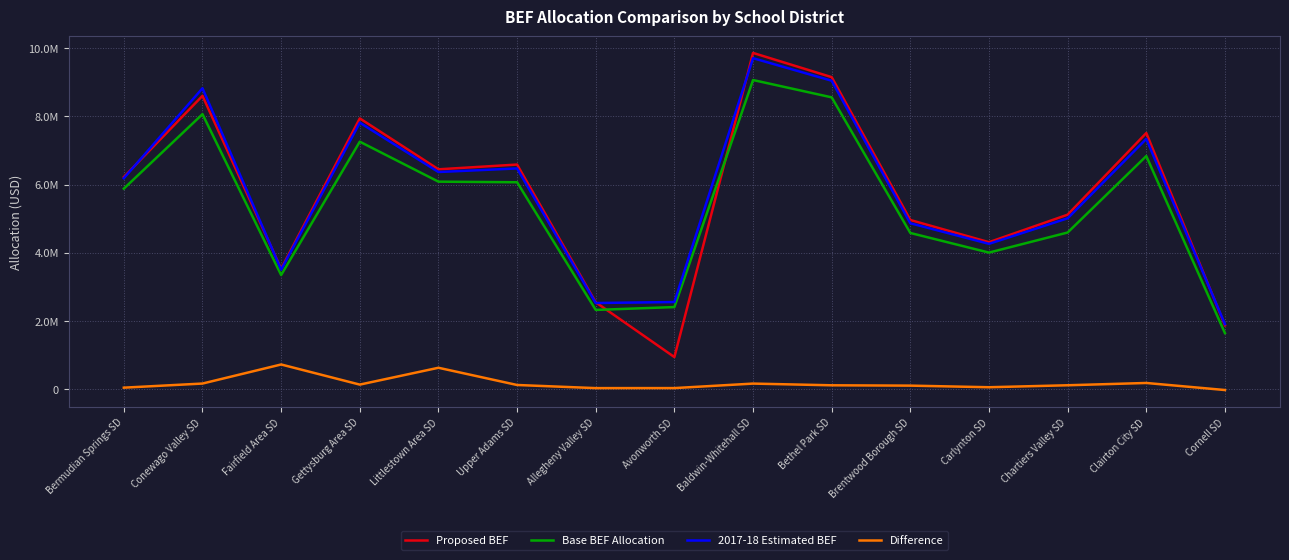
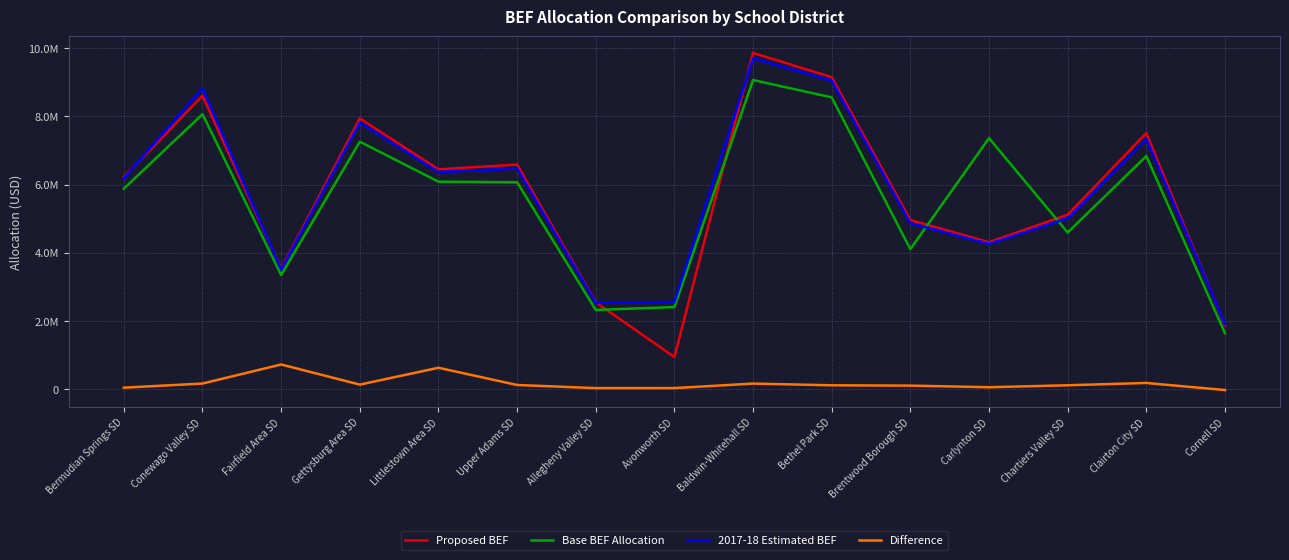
  {
    "Proposed BEF": {
      "Conewago Valley SD": 8600000,
      "Gettysburg Area SD": 7900000,
      "Littlestown Area SD": 6400000,
      "Upper Adams SD": 6600000,
      "Avonworth SD": 900000,
      "Baldwin-Whitehall SD": 9900000,
      "Bethel Park SD": 9200000,
      "Brentwood Borough SD": 5000000,
      "Chartiers Valley SD": 5100000,
      "Clairton City SD": 7500000
    },
    "Base BEF Allocation": {
      "Bermudian Springs SD": 5900000,
      "Conewago Valley SD": 8100000,
      "Fairfield Area SD": 3300000,
      "Gettysburg Area SD": 7300000,
      "Littlestown Area SD": 6100000,
      "Upper Adams SD": 6100000,
      "Allegheny Valley SD": 2300000,
      "Avonworth SD": 2400000,
      "Baldwin-Whitehall SD": 9100000,
      "Bethel Park SD": 8600000,
-     "Brentwood Borough SD": 4600000,
-     "Carlynton SD": 4000000,
+     "Brentwood Borough SD": 4100000,
+     "Carlynton SD": 7400000,
      "Chartiers Valley SD": 4600000,
      "Clairton City SD": 6800000,
      "Cornell SD": 1600000
    },
    "2017-18 Estimated BEF": {
      "Conewago Valley SD": 8800000,
      "Gettysburg Area SD": 7800000,
      "Littlestown Area SD": 6400000,
      "Upper Adams SD": 6500000,
      "Avonworth SD": 2500000,
      "Baldwin-Whitehall SD": 9700000,
      "Bethel Park SD": 9000000,
      "Brentwood Borough SD": 4900000,
      "Chartiers Valley SD": 5000000,
      "Clairton City SD": 7300000
    },
    "Difference": {
      "Bermudian Springs SD": 0,
      "Conewago Valley SD": 200000,
      "Fairfield Area SD": 700000,
      "Gettysburg Area SD": 100000,
      "Littlestown Area SD": 600000,
      "Upper Adams SD": 100000,
      "Allegheny Valley SD": 0,
      "Avonworth SD": 0,
      "Baldwin-Whitehall SD": 200000,
      "Bethel Park SD": 100000,
      "Brentwood Borough SD": 100000,
      "Carlynton SD": 0,
      "Chartiers Valley SD": 100000,
      "Clairton City SD": 200000,
      "Cornell SD": 0
    }
  }
